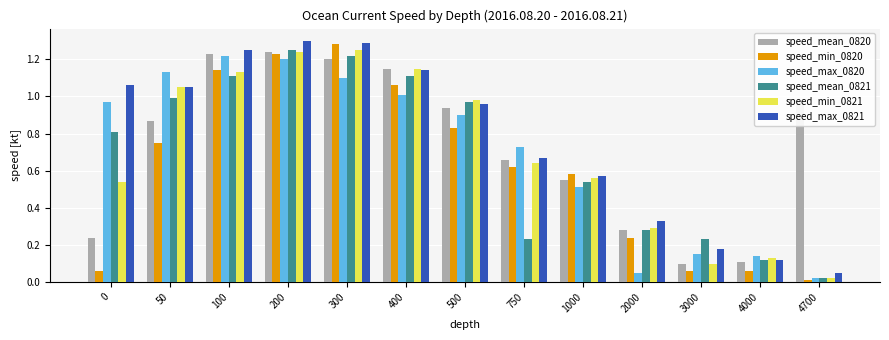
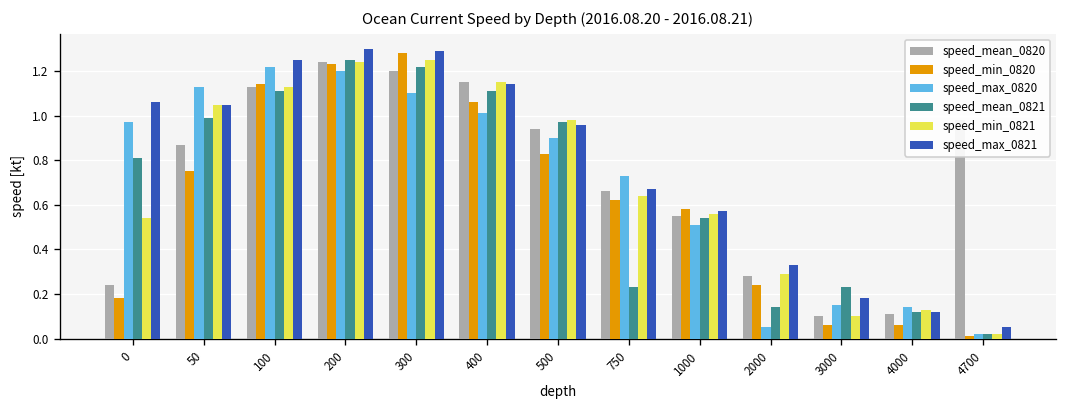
  {
    "speed_mean_0820": {
      "0": 0.24,
      "50": 0.87,
-     "100": 1.23,
+     "100": 1.13,
      "200": 1.24,
      "300": 1.20,
      "400": 1.15,
      "500": 0.94,
      "750": 0.66,
      "1000": 0.55,
      "2000": 0.28,
      "3000": 0.10,
      "4000": 0.11
    },
    "speed_min_0820": {
-     "0": 0.06,
+     "0": 0.18,
      "50": 0.75,
      "100": 1.14,
      "200": 1.23,
      "300": 1.28,
      "400": 1.06,
      "500": 0.83,
      "750": 0.62,
      "1000": 0.58,
      "2000": 0.24,
      "3000": 0.06,
      "4000": 0.06
    },
    "speed_max_0820": {
      "0": 0.97,
      "50": 1.13,
      "100": 1.22,
      "200": 1.20,
      "300": 1.10,
      "400": 1.01,
      "500": 0.90,
      "750": 0.73,
      "1000": 0.51,
      "2000": 0.05,
      "3000": 0.15,
      "4000": 0.14,
      "4700": 0.02
    },
    "speed_mean_0821": {
      "0": 0.81,
      "50": 0.99,
      "100": 1.11,
      "200": 1.25,
      "300": 1.22,
      "400": 1.11,
      "500": 0.97,
      "750": 0.23,
      "1000": 0.54,
-     "2000": 0.28,
+     "2000": 0.14,
      "3000": 0.23,
      "4000": 0.12,
      "4700": 0.02
    },
    "speed_min_0821": {
      "0": 0.54,
      "50": 1.05,
      "100": 1.13,
      "200": 1.24,
      "300": 1.25,
      "400": 1.15,
      "500": 0.98,
      "750": 0.64,
      "1000": 0.56,
      "2000": 0.29,
      "3000": 0.10,
      "4000": 0.13,
      "4700": 0.02
    },
    "speed_max_0821": {
      "0": 1.06,
      "50": 1.05,
      "100": 1.25,
      "200": 1.30,
      "300": 1.29,
      "400": 1.14,
      "500": 0.96,
      "750": 0.67,
      "1000": 0.57,
      "2000": 0.33,
      "3000": 0.18,
      "4000": 0.12,
      "4700": 0.05
    }
  }
